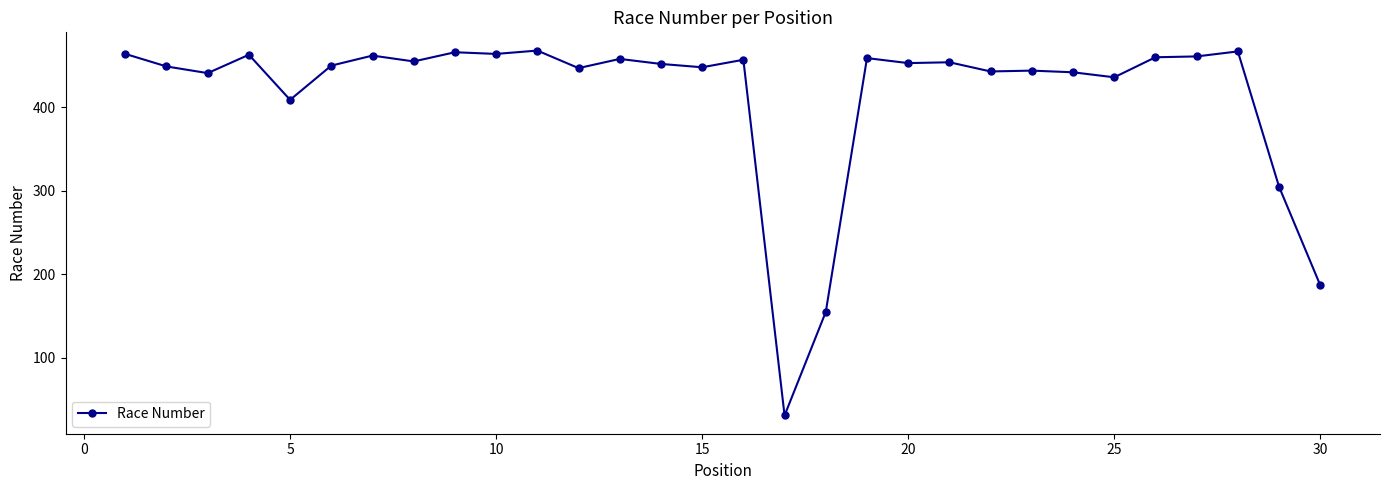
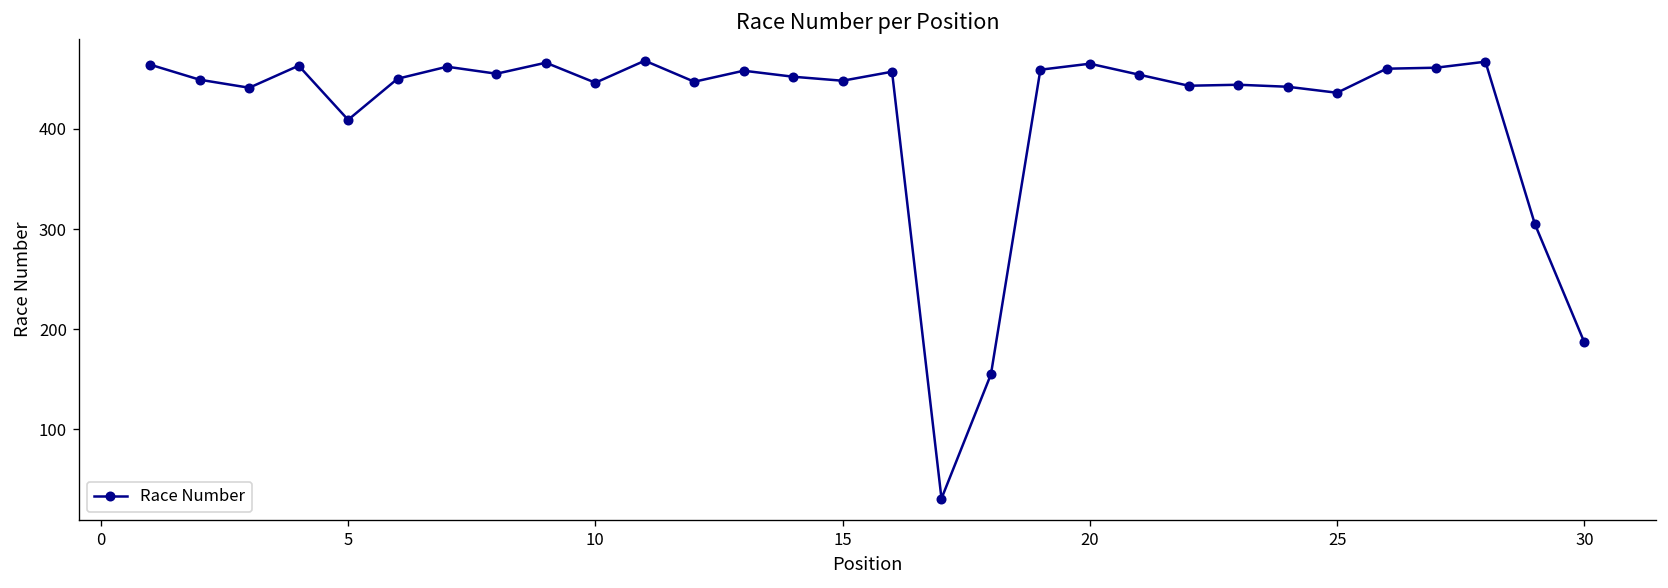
  {
    "5": 410,
-   "10": 460,
+   "10": 450,
    "15": 450,
-   "20": 450,
+   "20": 470,
    "25": 440,
    "30": 190
  }
